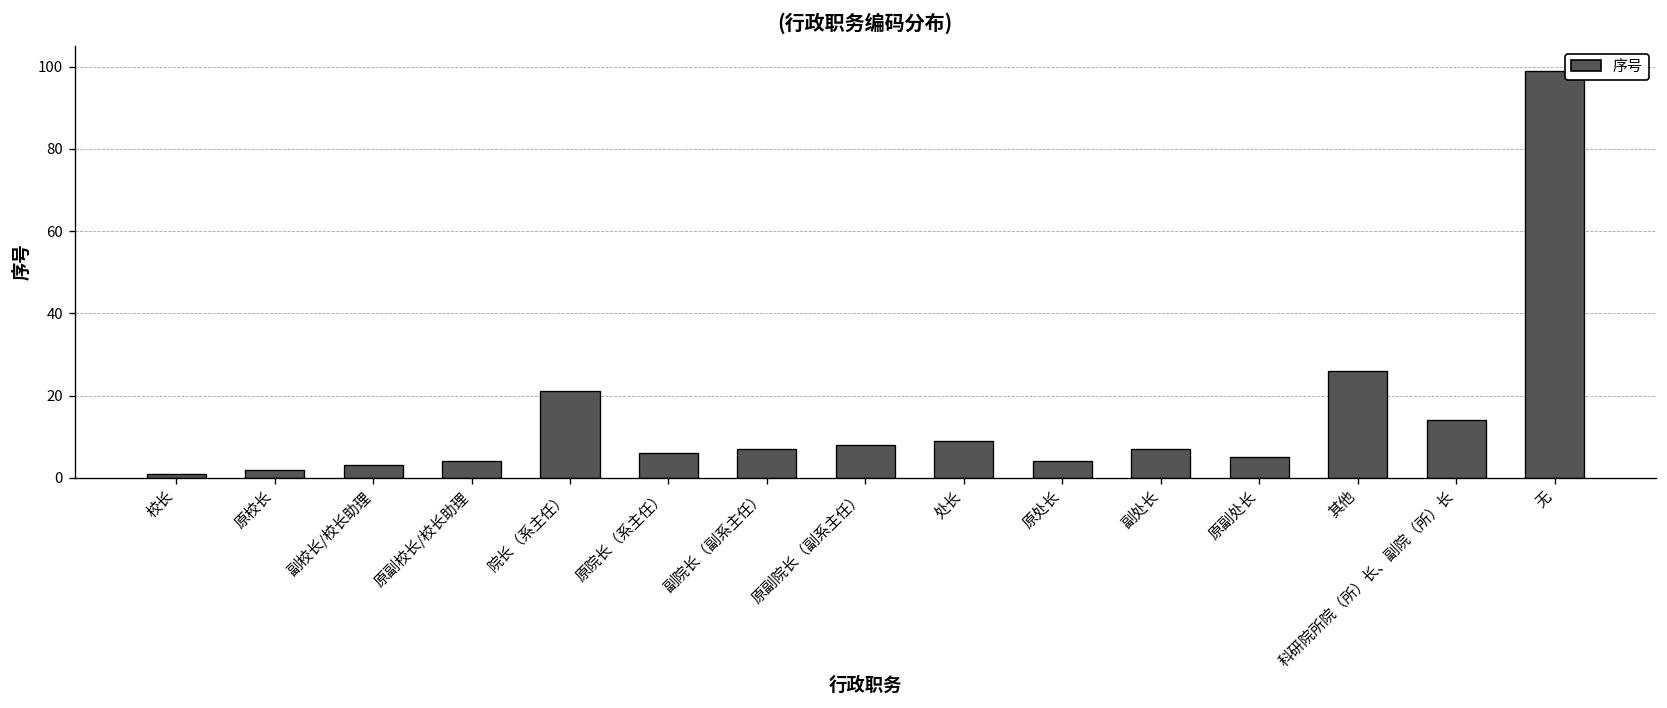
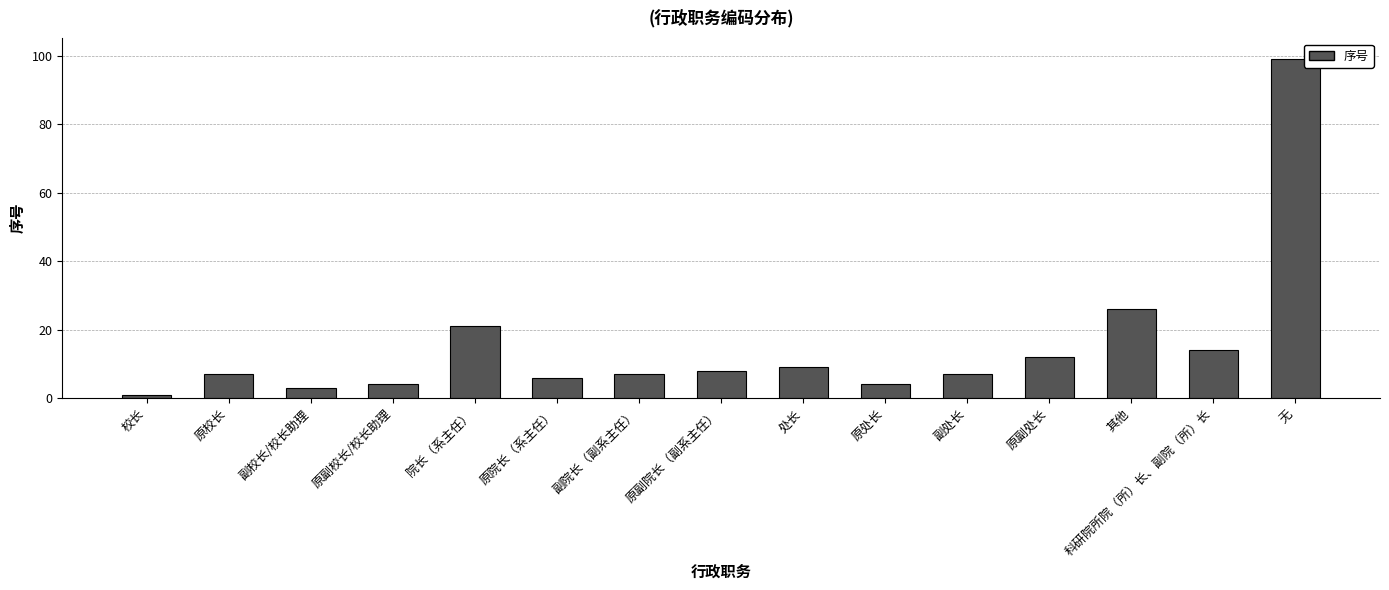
  {
    "校长": 1,
-   "原校长": 2,
+   "原校长": 7,
    "副校长/校长助理": 3,
    "原副校长/校长助理": 4,
    "院长（系主任）": 21,
    "原院长（系主任）": 6,
    "副院长（副系主任）": 7,
    "原副院长（副系主任）": 8,
    "处长": 9,
    "原处长": 4,
    "副处长": 7,
-   "原副处长": 5,
+   "原副处长": 12,
    "其他": 26,
    "科研院所院（所）长、副院（所）长": 14,
    "无": 99
  }
